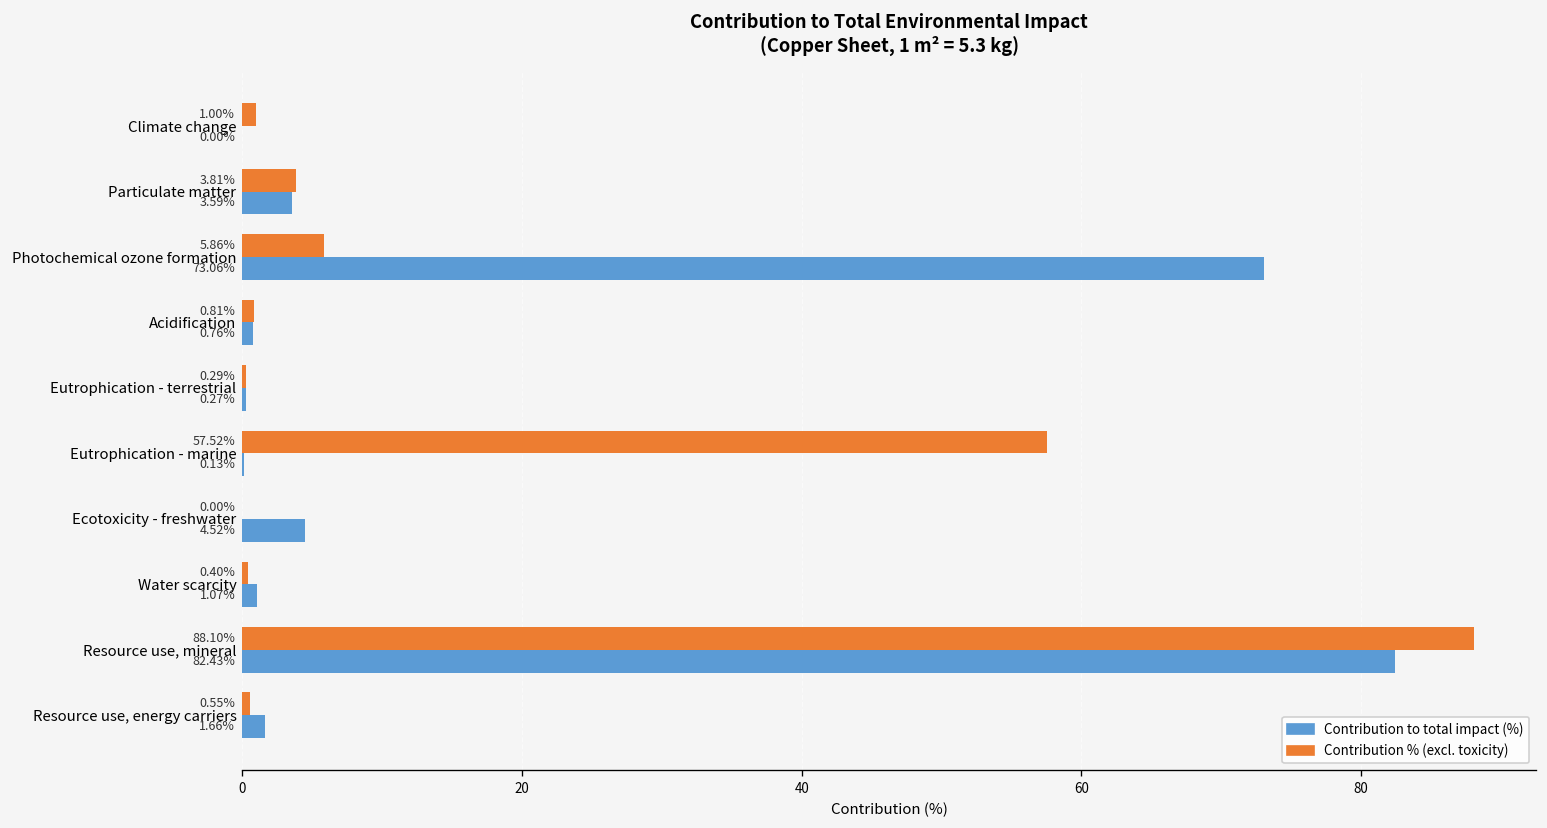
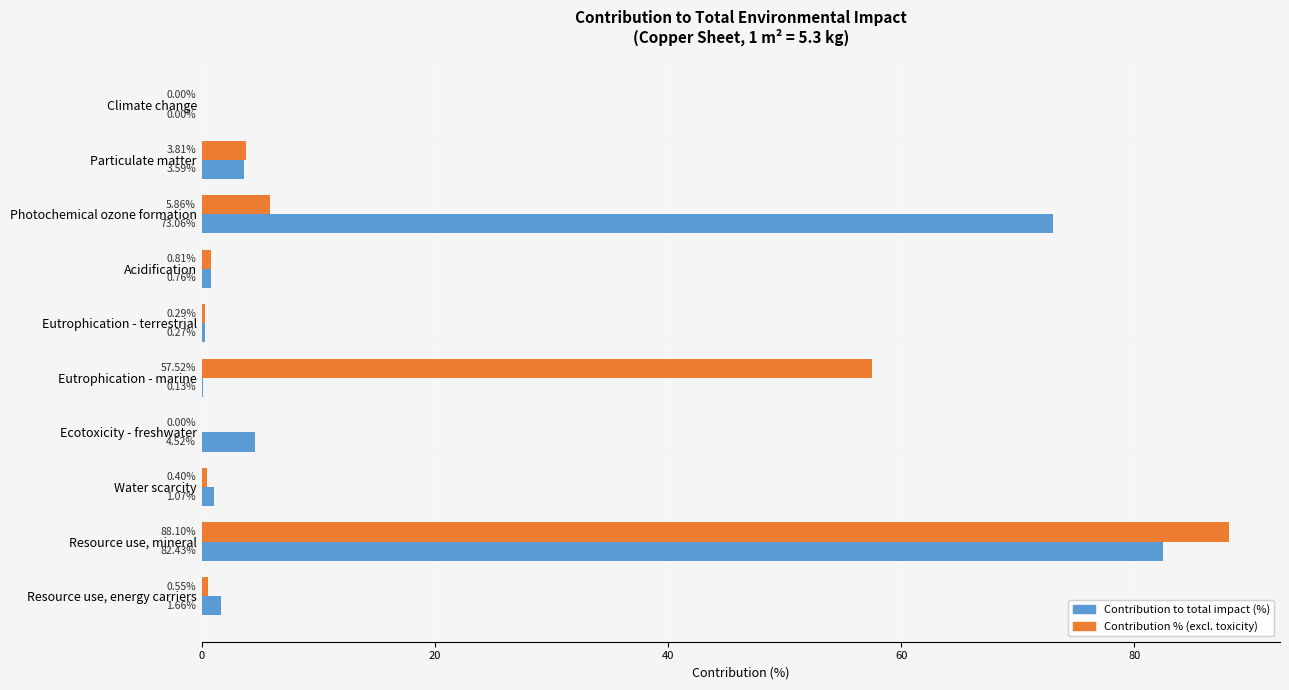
  {
    "Contribution to total impact (%)": {
      "Climate change": "0.00%",
      "Acidification": "0.76%",
      "Eutrophication - terrestrial": "0.27%",
      "Eutrophication - marine": "0.13%",
      "Water scarcity": "1.07%"
    },
    "Contribution % (excl. toxicity)": {
-     "Climate change": "1.00%",
+     "Climate change": "0.00%",
      "Acidification": "0.81%",
      "Eutrophication - terrestrial": "0.29%",
      "Ecotoxicity - freshwater": "0.00%",
      "Water scarcity": "0.40%",
      "Resource use, energy carriers": "0.55%"
    }
  }
